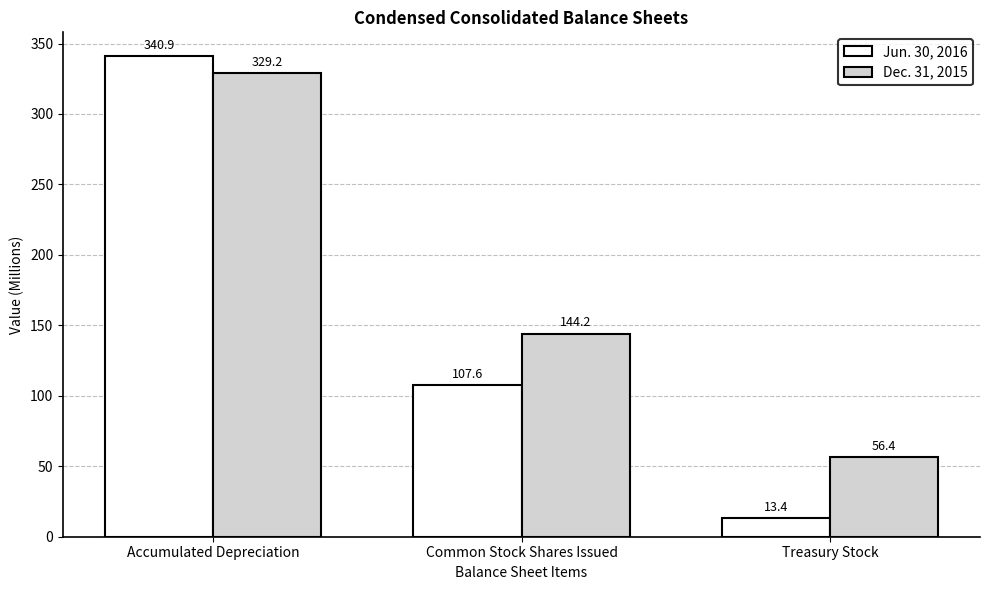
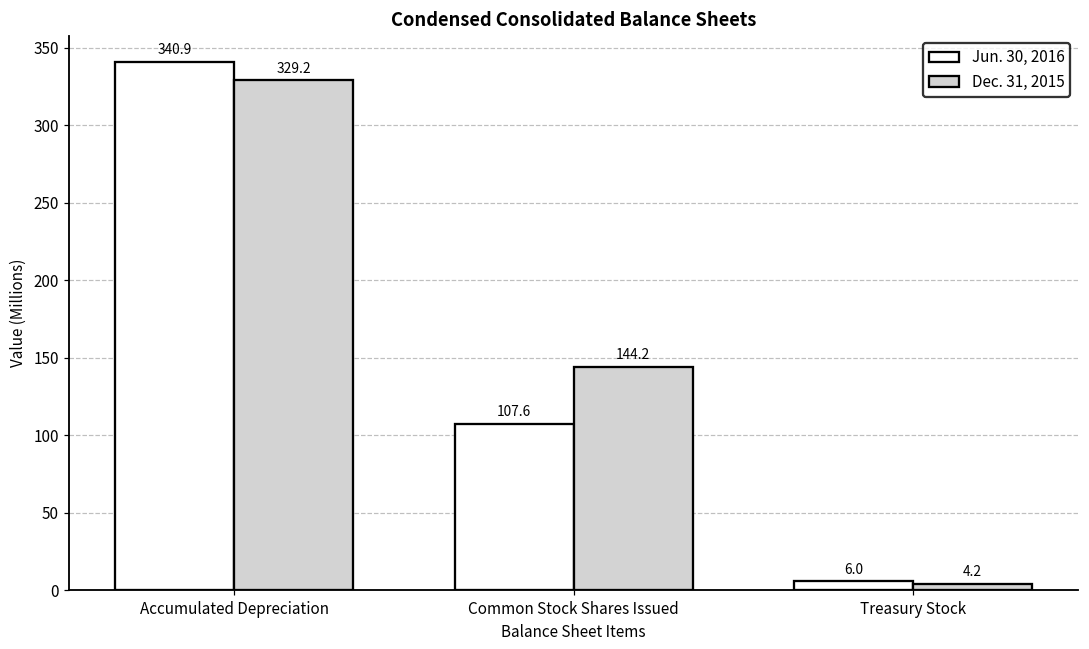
  {
    "Jun. 30, 2016": {
      "Accumulated Depreciation": 340.9,
      "Common Stock Shares Issued": 107.6,
-     "Treasury Stock": 13.4
+     "Treasury Stock": 6.0
    },
    "Dec. 31, 2015": {
      "Accumulated Depreciation": 329.2,
      "Common Stock Shares Issued": 144.2,
-     "Treasury Stock": 56.4
+     "Treasury Stock": 4.2
    }
  }
